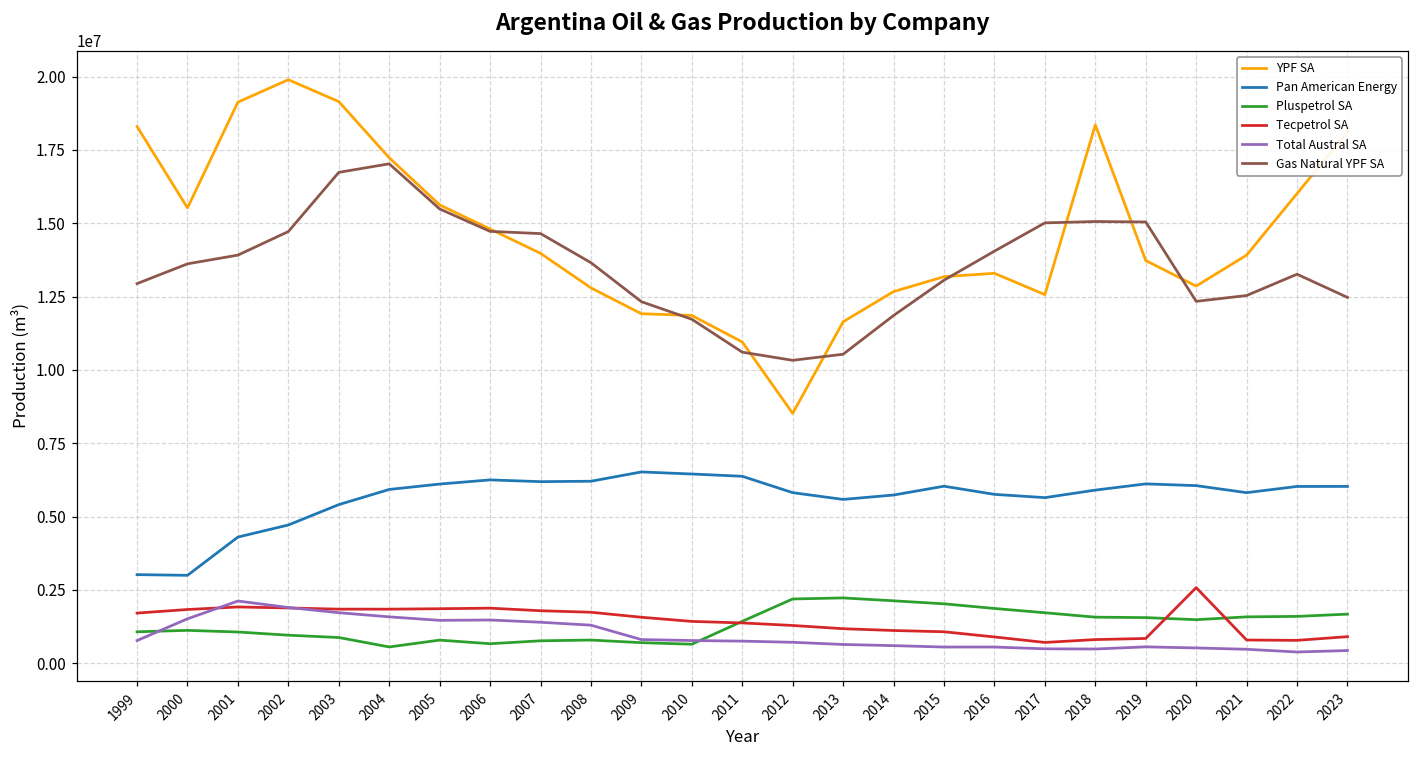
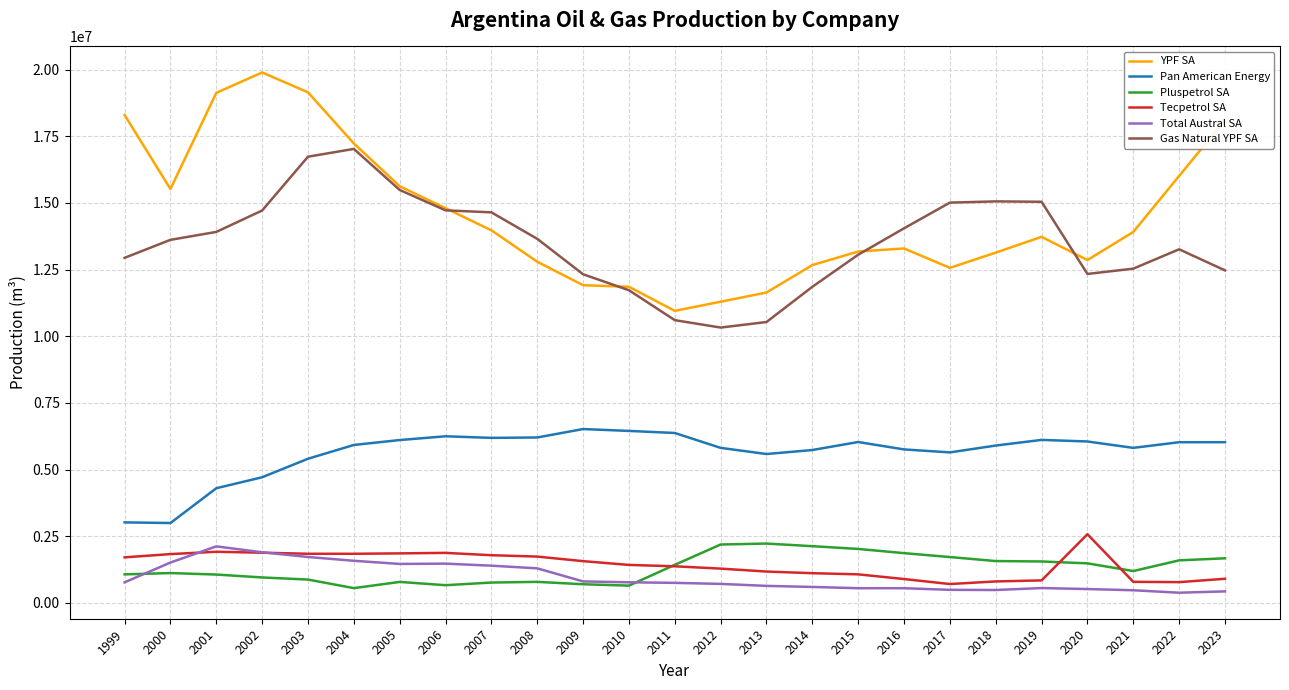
  {
    "YPF SA": {
      "1999": 18300000,
      "2000": 15500000,
      "2001": 19100000,
      "2002": 19900000,
      "2003": 19100000,
      "2004": 17200000,
      "2005": 15600000,
      "2007": 14000000,
      "2008": 12800000,
      "2009": 11900000,
      "2010": 11900000,
      "2011": 11000000,
-     "2012": 8500000,
+     "2012": 11300000,
      "2013": 11600000,
      "2014": 12700000,
      "2015": 13200000,
      "2016": 13300000,
      "2017": 12600000,
-     "2018": 18400000,
+     "2018": 13100000,
      "2019": 13700000,
      "2020": 12900000,
      "2021": 13900000,
      "2022": 16000000
    },
    "Pan American Energy": {
      "1999": 3000000,
      "2000": 3000000,
      "2001": 4300000,
      "2002": 4700000,
      "2003": 5400000,
      "2004": 5900000,
      "2005": 6100000,
      "2006": 6200000,
      "2007": 6200000,
      "2008": 6200000,
      "2009": 6500000,
      "2010": 6500000,
      "2011": 6400000,
      "2012": 5800000,
      "2013": 5600000,
      "2014": 5700000,
      "2015": 6000000,
      "2016": 5800000,
      "2017": 5600000,
      "2018": 5900000,
      "2019": 6100000,
      "2020": 6100000,
      "2021": 5800000,
      "2022": 6000000,
      "2023": 6000000
    },
    "Pluspetrol SA": {
      "1999": 1100000,
      "2000": 1100000,
      "2001": 1100000,
      "2002": 1000000,
      "2003": 900000,
      "2004": 600000,
      "2005": 800000,
      "2006": 700000,
      "2007": 800000,
      "2008": 800000,
      "2009": 700000,
      "2010": 600000,
      "2012": 2200000,
      "2013": 2200000,
      "2014": 2100000,
      "2015": 2000000,
      "2016": 1900000,
      "2017": 1700000,
      "2018": 1600000,
      "2019": 1600000,
      "2020": 1500000,
-     "2021": 1600000,
+     "2021": 1200000,
      "2022": 1600000,
      "2023": 1700000
    },
    "Tecpetrol SA": {
      "1999": 1700000,
      "2000": 1800000,
      "2001": 1900000,
      "2003": 1800000,
      "2004": 1800000,
      "2005": 1900000,
      "2006": 1900000,
      "2007": 1800000,
      "2008": 1700000,
      "2009": 1600000,
      "2010": 1400000,
      "2012": 1300000,
      "2013": 1200000,
      "2014": 1100000,
      "2015": 1100000,
      "2016": 900000,
      "2017": 700000,
      "2018": 800000,
      "2019": 800000,
      "2020": 2600000,
      "2021": 800000,
      "2022": 800000,
      "2023": 900000
    },
    "Total Austral SA": {
      "1999": 800000,
      "2000": 1500000,
      "2001": 2100000,
      "2003": 1700000,
      "2004": 1600000,
      "2005": 1500000,
      "2006": 1500000,
      "2007": 1400000,
      "2008": 1300000,
      "2009": 800000,
      "2010": 800000,
      "2011": 800000,
      "2012": 700000,
      "2013": 600000,
      "2014": 600000,
      "2015": 600000,
      "2016": 600000,
      "2017": 500000,
      "2018": 500000,
      "2019": 600000,
      "2020": 500000,
      "2021": 500000,
      "2022": 400000,
      "2023": 400000
    },
    "Gas Natural YPF SA": {
      "1999": 12900000,
      "2000": 13600000,
      "2001": 13900000,
      "2002": 14700000,
      "2003": 16700000,
      "2004": 17000000,
      "2005": 15500000,
      "2007": 14600000,
      "2008": 13700000,
      "2009": 12300000,
      "2010": 11700000,
      "2011": 10600000,
      "2012": 10300000,
      "2013": 10500000,
      "2014": 11900000,
      "2015": 13100000,
      "2016": 14000000,
      "2017": 15000000,
      "2018": 15100000,
      "2019": 15000000,
      "2020": 12300000,
      "2021": 12500000,
      "2022": 13300000,
      "2023": 12500000
    }
  }
